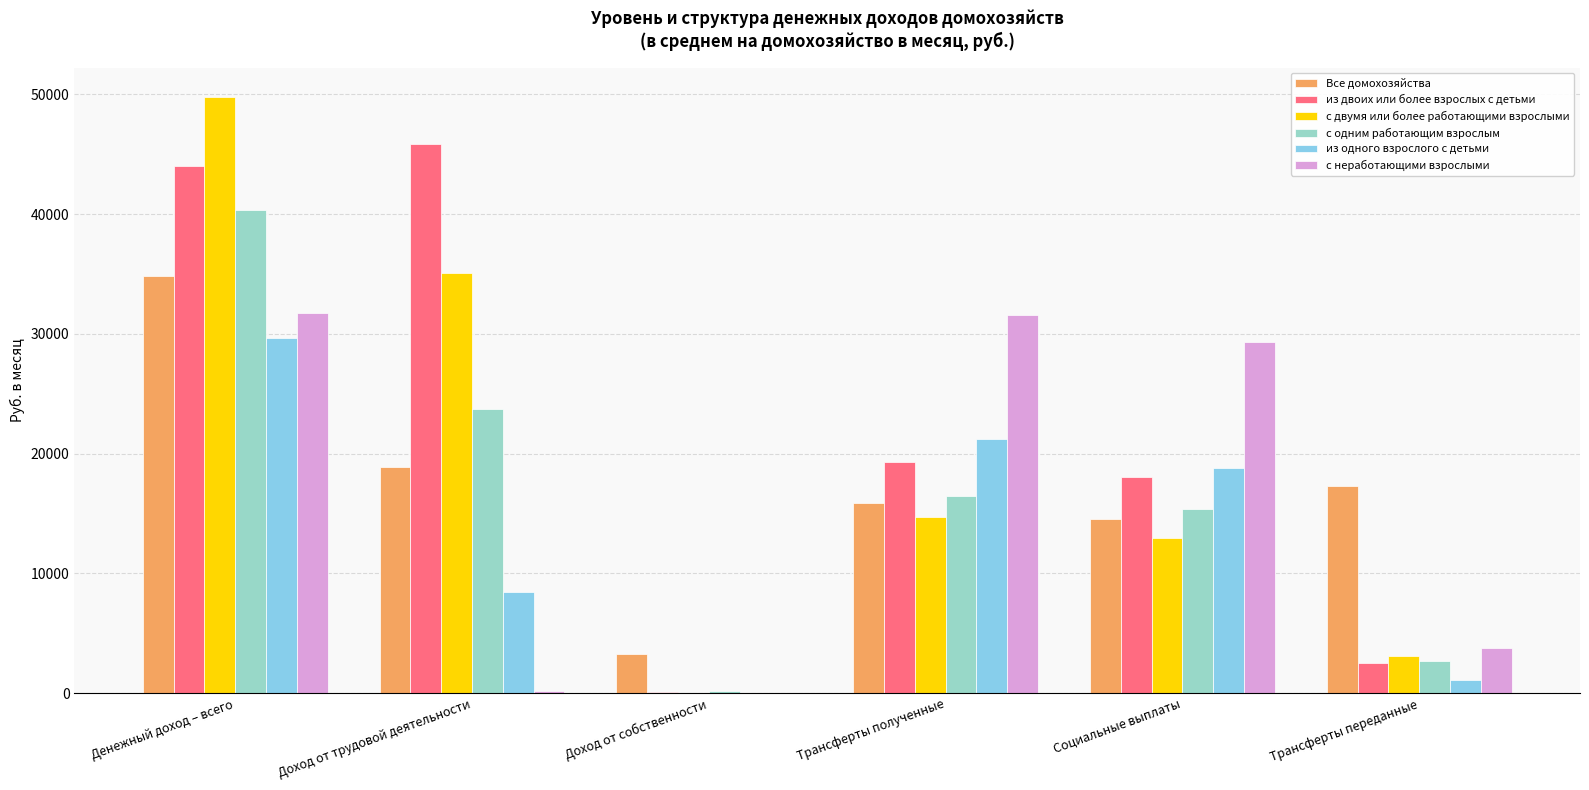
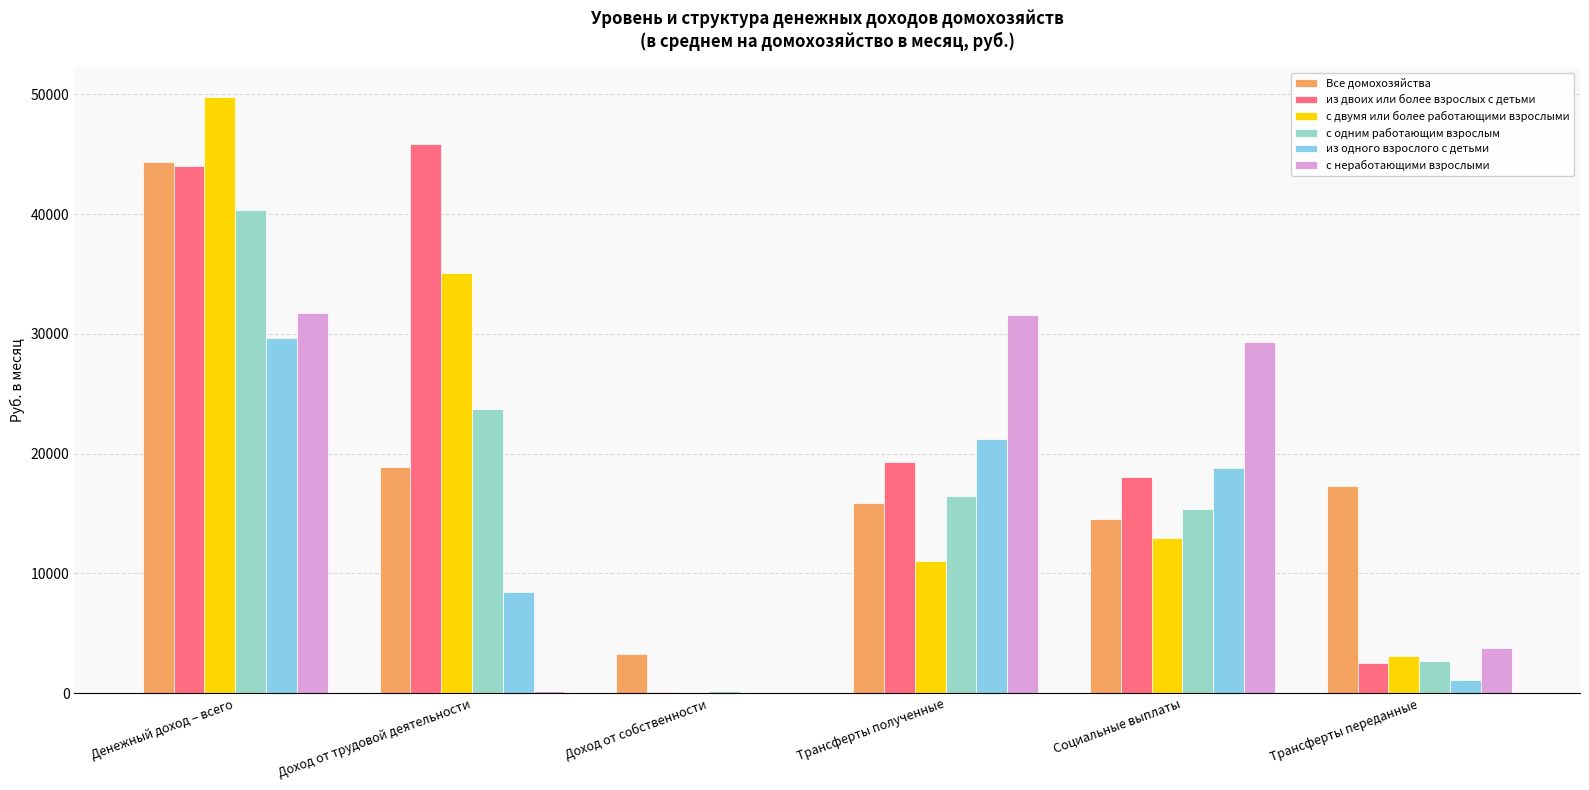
  {
    "Все домохозяйства": {
-     "Денежный доход – всего": 34800,
+     "Денежный доход – всего": 44400,
      "Доход от трудовой деятельности": 18900,
      "Доход от собственности": 3300,
      "Трансферты полученные": 15800,
      "Социальные выплаты": 14500,
      "Трансферты переданные": 17300
    },
    "из двоих или более взрослых с детьми": {
      "Денежный доход – всего": 44000,
      "Доход от трудовой деятельности": 45900,
      "Трансферты полученные": 19300,
      "Социальные выплаты": 18100,
      "Трансферты переданные": 2500
    },
    "с двумя или более работающими взрослыми": {
      "Денежный доход – всего": 49700,
      "Доход от трудовой деятельности": 35000,
      "Доход от собственности": 0,
-     "Трансферты полученные": 14700,
+     "Трансферты полученные": 11000,
      "Социальные выплаты": 13000,
      "Трансферты переданные": 3100
    },
    "с неработающими взрослыми": {
      "Денежный доход – всего": 31800,
      "Доход от собственности": 0,
      "Трансферты полученные": 31600,
      "Социальные выплаты": 29300,
      "Трансферты переданные": 3800
    }
  }
